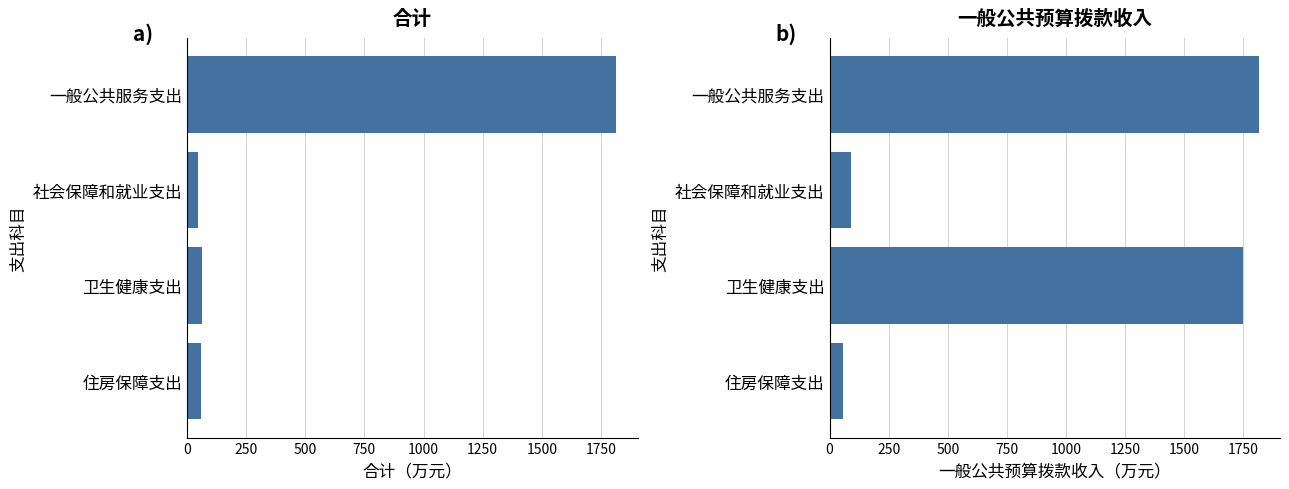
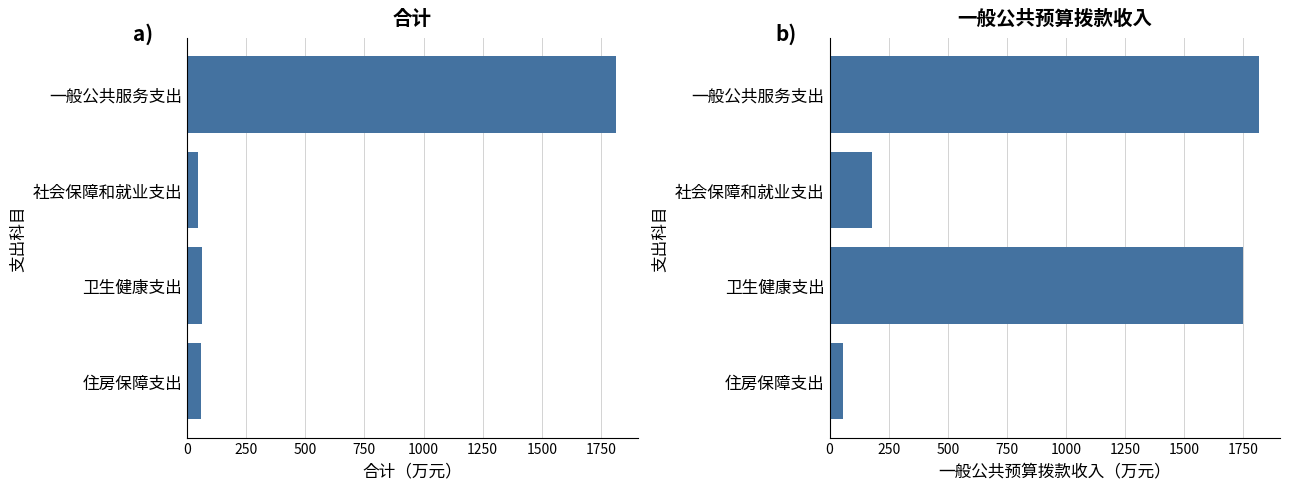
  {
    "合计": {
      "一般公共服务支出": 1810,
      "社会保障和就业支出": 50,
      "卫生健康支出": 60,
      "住房保障支出": 60
    },
    "一般公共预算拨款收入": {
      "一般公共服务支出": 1810,
-     "社会保障和就业支出": 90,
+     "社会保障和就业支出": 180,
      "卫生健康支出": 1750,
      "住房保障支出": 60
    }
  }
